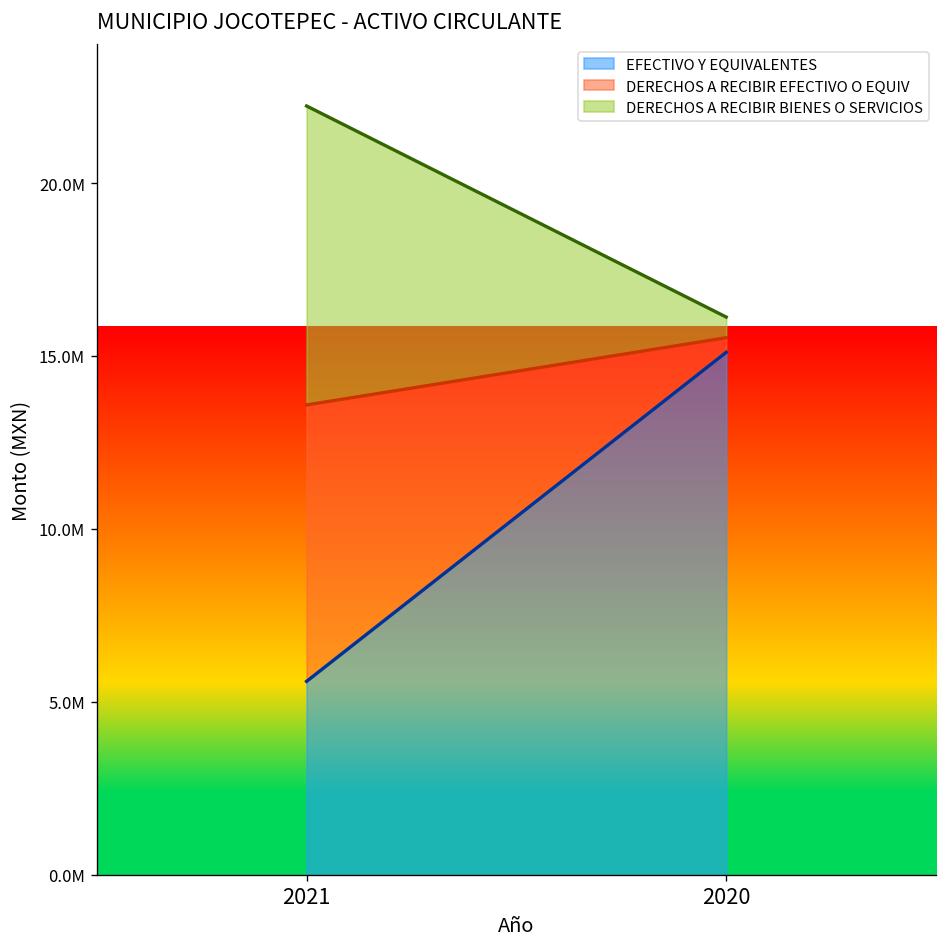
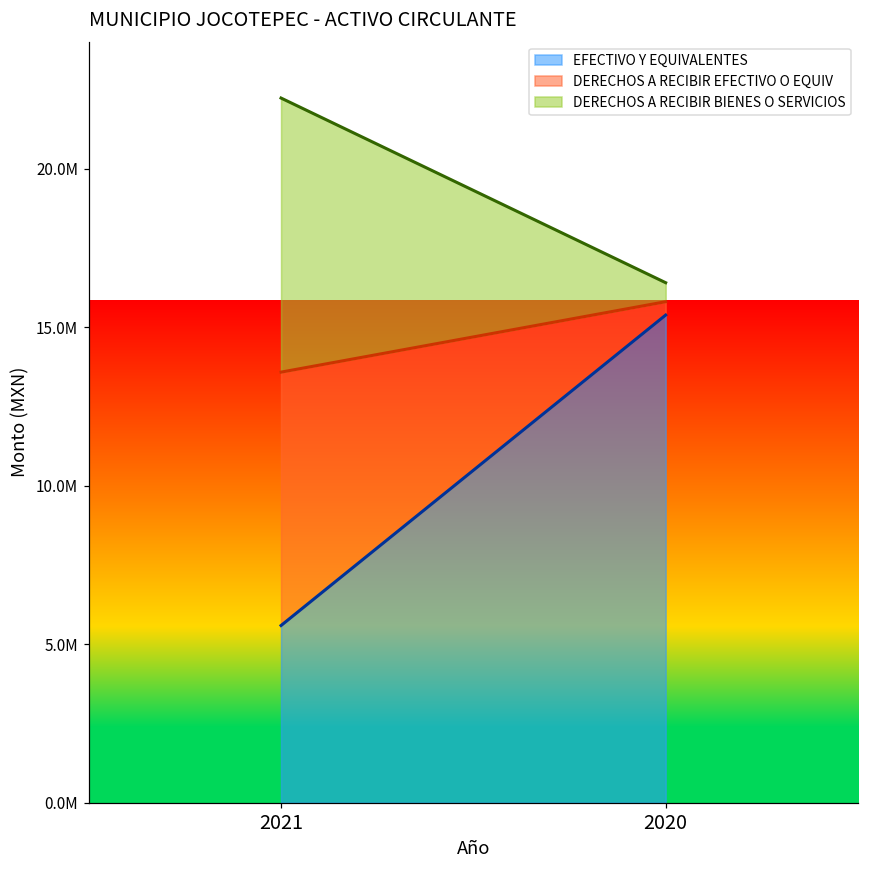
  {
    "EFECTIVO Y EQUIVALENTES": {
      "2021": 5600000,
-     "2020": 15100000
+     "2020": 15400000
    },
    "DERECHOS A RECIBIR EFECTIVO O EQUIV": {
      "2021": 8000000,
      "2020": 400000
    },
    "DERECHOS A RECIBIR BIENES O SERVICIOS": {
      "2021": 8600000,
      "2020": 600000
    }
  }
